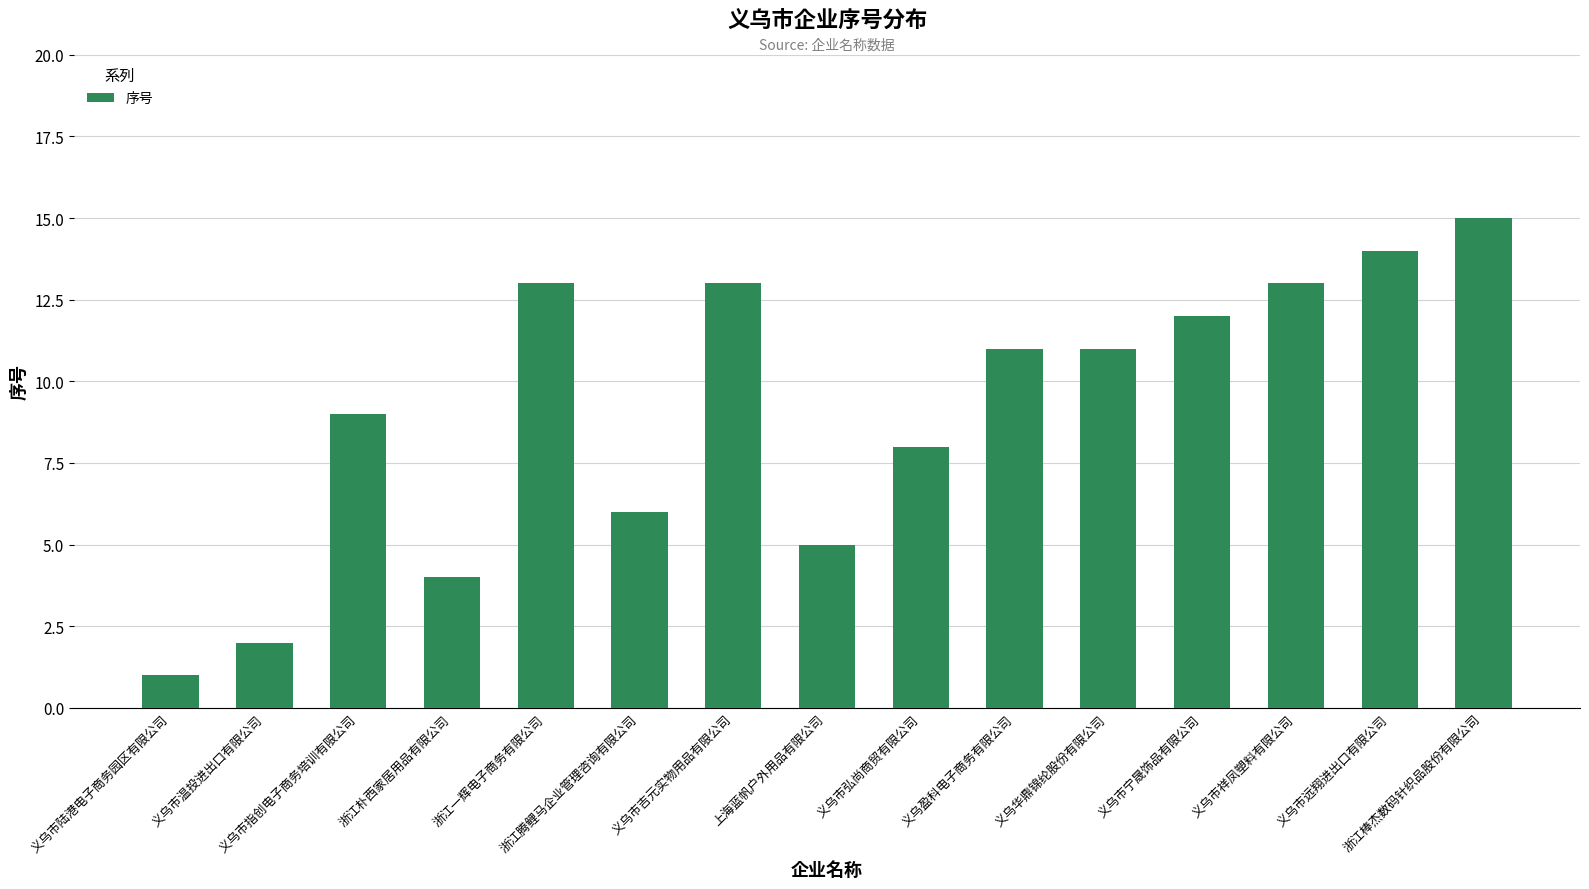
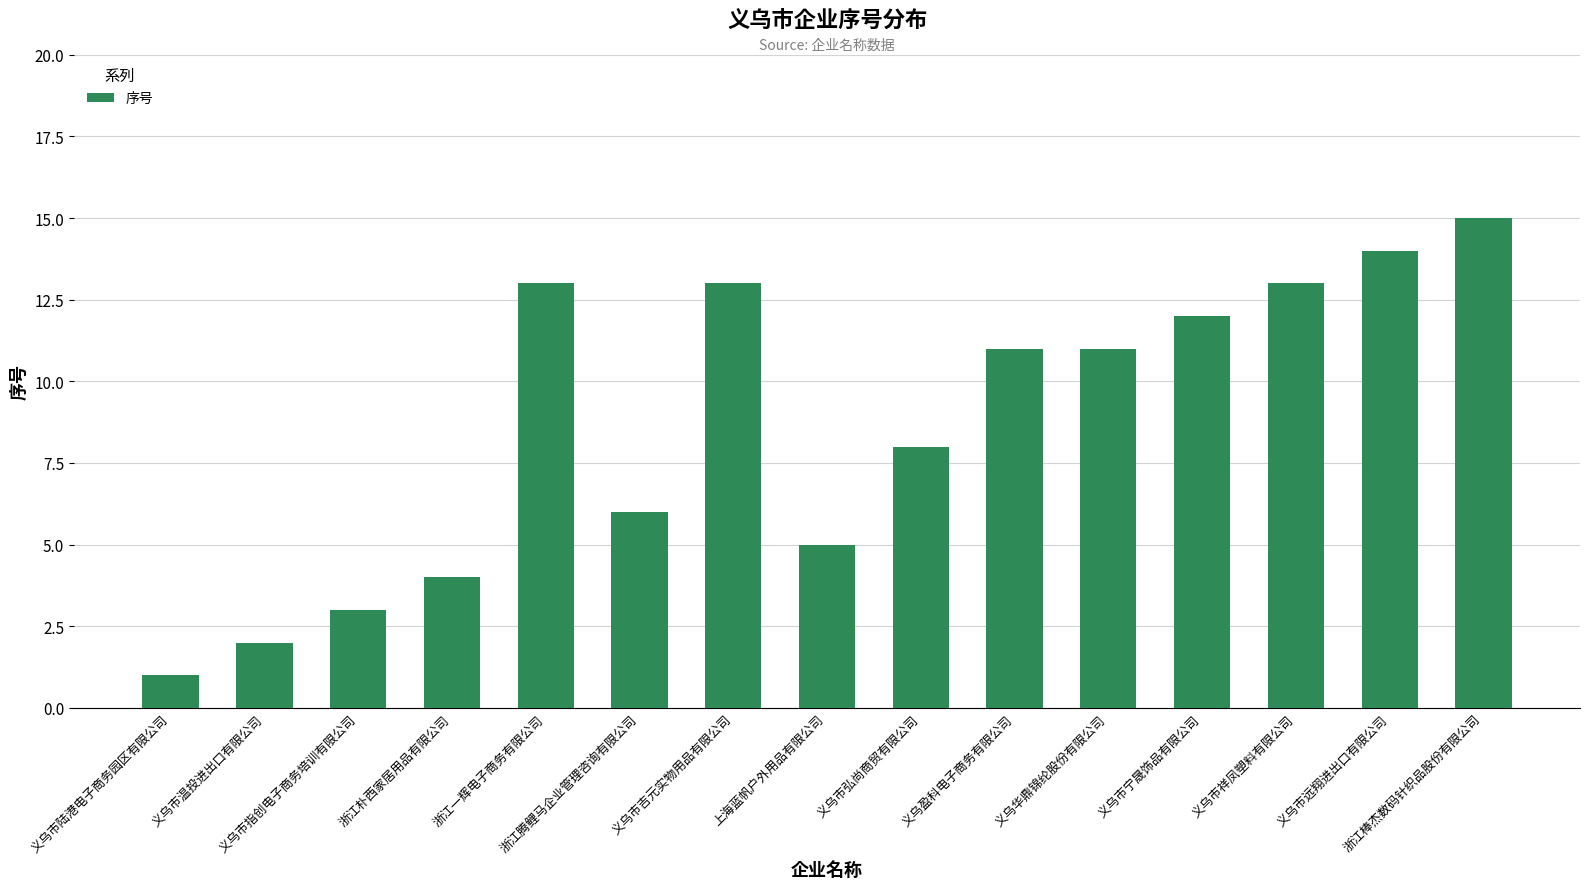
  {
    "义乌市陆港电子商务园区有限公司": 1,
    "义乌市温投进出口有限公司": 2,
-   "义乌市指创电子商务培训有限公司": 9,
+   "义乌市指创电子商务培训有限公司": 3,
    "浙江朴西家居用品有限公司": 4,
    "浙江一辉电子商务有限公司": 13,
    "浙江腾鲤马企业管理咨询有限公司": 6,
    "义乌市吉元实物用品有限公司": 13,
    "上海蓝帆户外用品有限公司": 5,
    "义乌市弘尚商贸有限公司": 8,
    "义乌盈科电子商务有限公司": 11,
    "义乌华鼎锦纶股份有限公司": 11,
    "义乌市宁晟饰品有限公司": 12,
    "义乌市祥凤塑料有限公司": 13,
    "义乌市远翔进出口有限公司": 14,
    "浙江棒杰数码针织品股份有限公司": 15
  }
